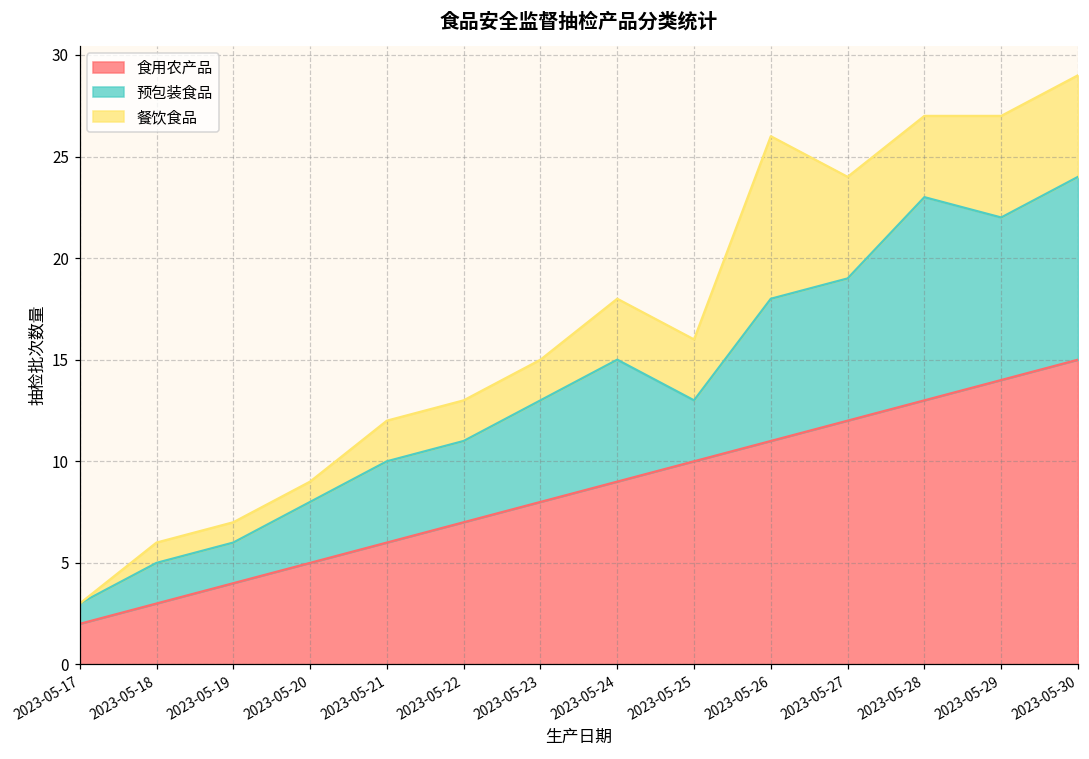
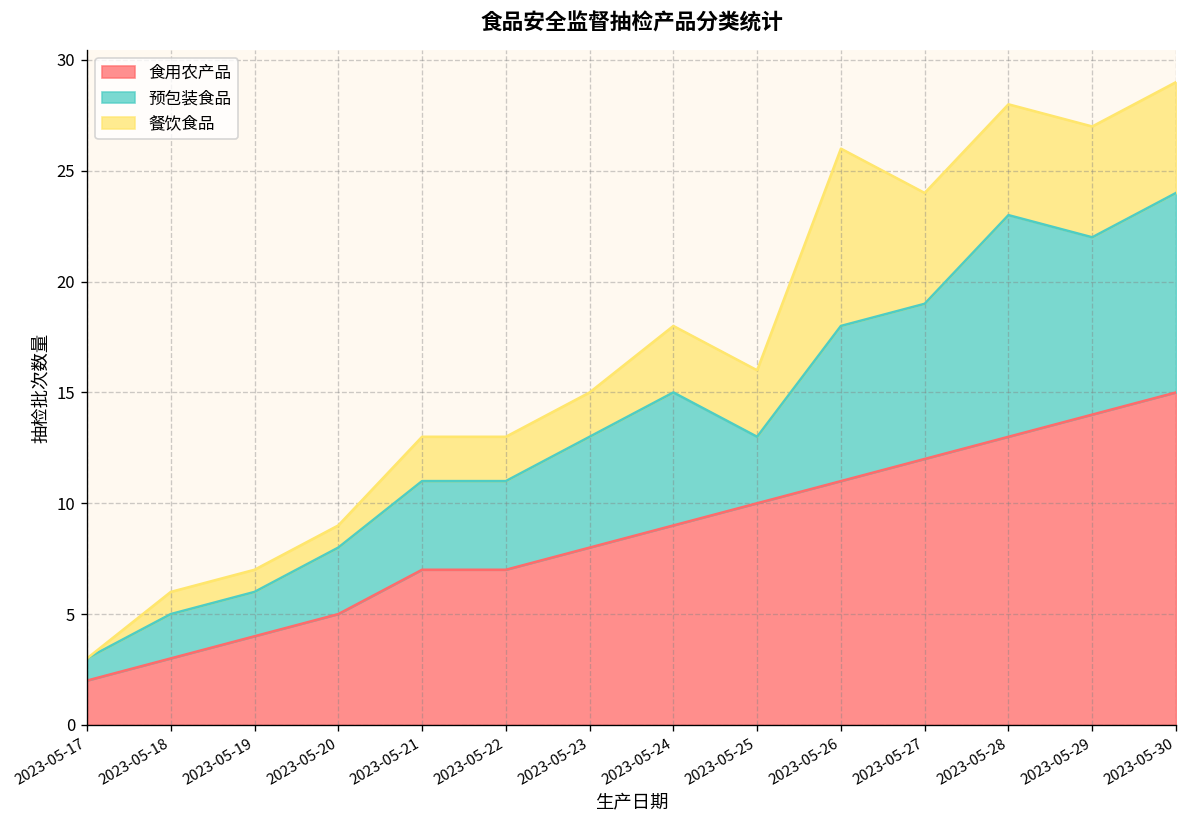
  {
    "食用农产品": {
      "2023-05-17": 2,
      "2023-05-18": 3,
      "2023-05-19": 4,
      "2023-05-20": 5,
-     "2023-05-21": 6,
+     "2023-05-21": 7,
      "2023-05-22": 7,
      "2023-05-23": 8,
      "2023-05-24": 9,
      "2023-05-25": 10,
      "2023-05-26": 11,
      "2023-05-27": 12,
      "2023-05-28": 13,
      "2023-05-29": 14,
      "2023-05-30": 15
    },
    "预包装食品": {
      "2023-05-18": 2,
      "2023-05-19": 2,
      "2023-05-20": 3,
      "2023-05-21": 4,
      "2023-05-22": 4,
      "2023-05-23": 5,
      "2023-05-24": 6,
      "2023-05-25": 3,
      "2023-05-26": 7,
      "2023-05-27": 7,
      "2023-05-28": 10,
      "2023-05-29": 8,
      "2023-05-30": 9
    },
    "餐饮食品": {
      "2023-05-18": 1,
      "2023-05-19": 1,
      "2023-05-20": 1,
      "2023-05-21": 2,
      "2023-05-22": 2,
      "2023-05-23": 2,
      "2023-05-24": 3,
      "2023-05-25": 3,
      "2023-05-26": 8,
      "2023-05-27": 5,
-     "2023-05-28": 4,
+     "2023-05-28": 5,
      "2023-05-29": 5,
      "2023-05-30": 5
    }
  }
